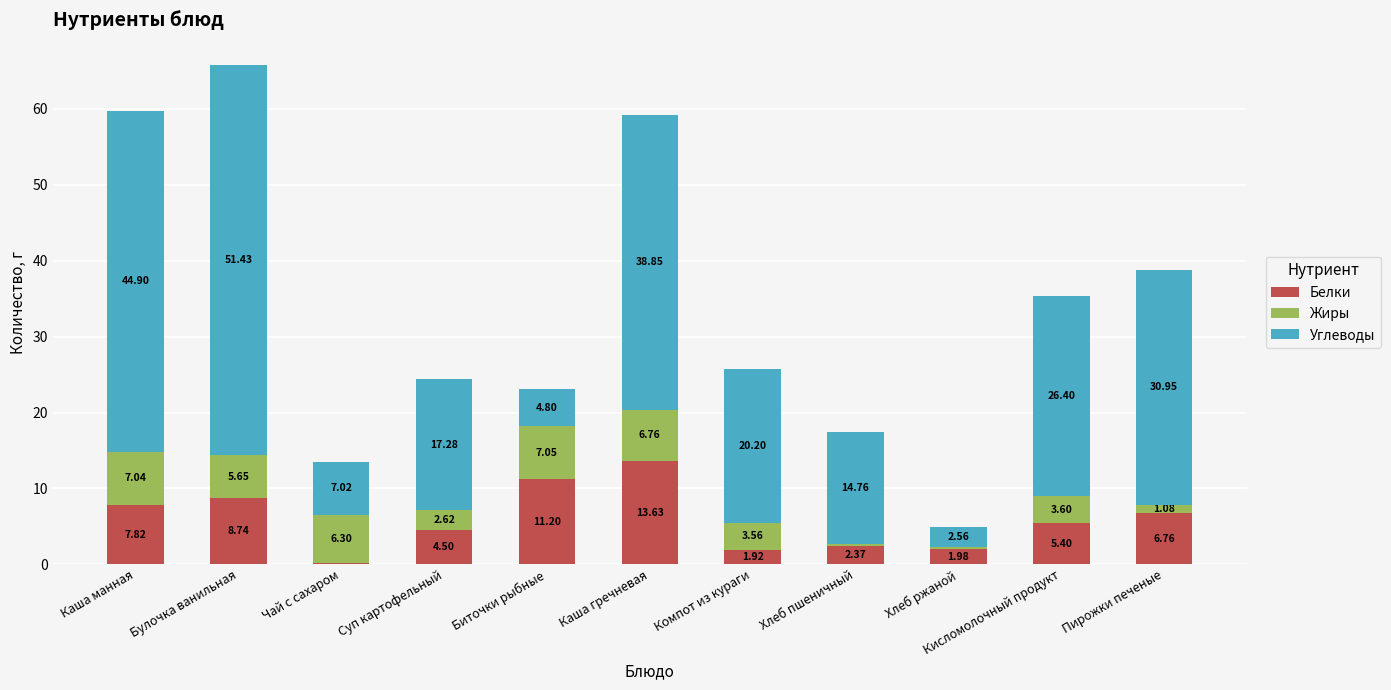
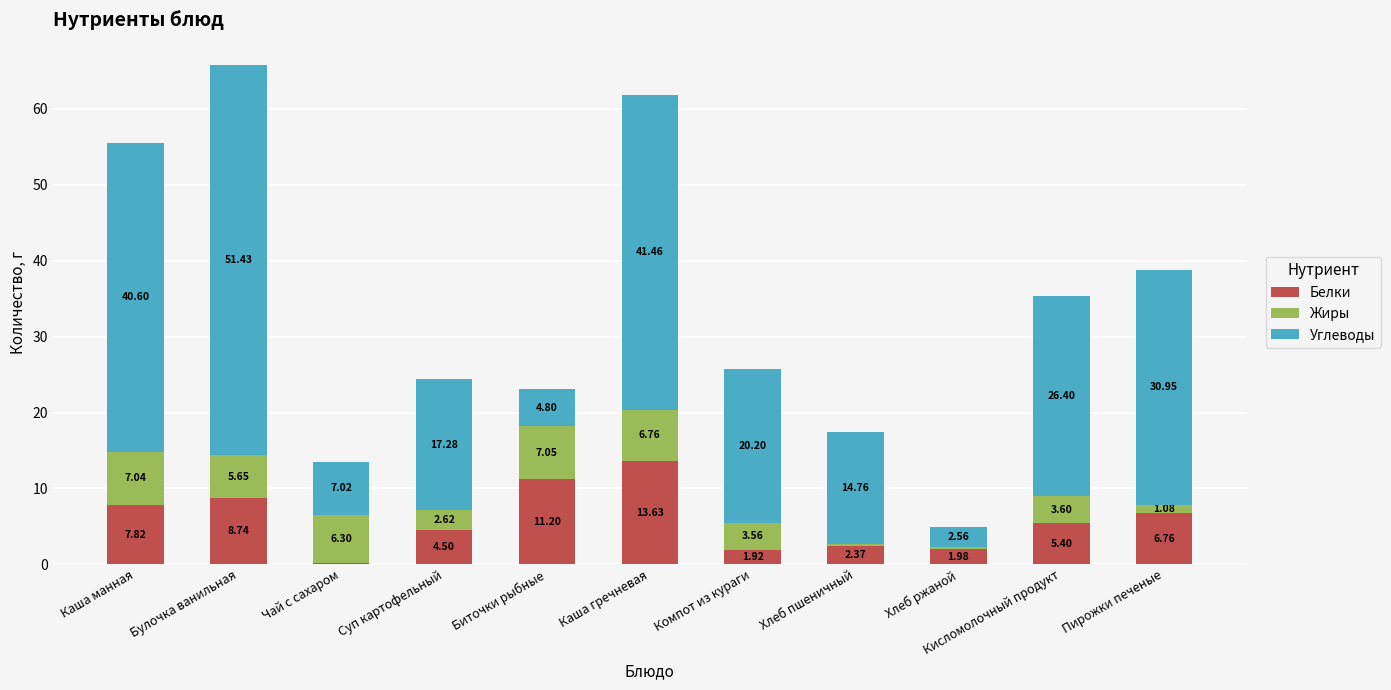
  {
    "Белки": {
      "Каша манная": 7.82,
      "Булочка ванильная": 8.74,
      "Суп картофельный": 4.50,
      "Биточки рыбные": 11.20,
      "Каша гречневая": 13.63,
      "Компот из кураги": 1.92,
      "Хлеб пшеничный": 2.37,
      "Хлеб ржаной": 1.98,
      "Кисломолочный продукт": 5.40,
      "Пирожки печеные": 6.76
    },
    "Жиры": {
      "Каша манная": 7.04,
      "Булочка ванильная": 5.65,
      "Чай с сахаром": 6.30,
      "Суп картофельный": 2.62,
      "Биточки рыбные": 7.05,
      "Каша гречневая": 6.76,
      "Компот из кураги": 3.56,
      "Кисломолочный продукт": 3.60,
      "Пирожки печеные": 1.08
    },
    "Углеводы": {
-     "Каша манная": 44.90,
+     "Каша манная": 40.60,
      "Булочка ванильная": 51.43,
      "Чай с сахаром": 7.02,
      "Суп картофельный": 17.28,
      "Биточки рыбные": 4.80,
-     "Каша гречневая": 38.85,
+     "Каша гречневая": 41.46,
      "Компот из кураги": 20.20,
      "Хлеб пшеничный": 14.76,
      "Хлеб ржаной": 2.56,
      "Кисломолочный продукт": 26.40,
      "Пирожки печеные": 30.95
    }
  }
